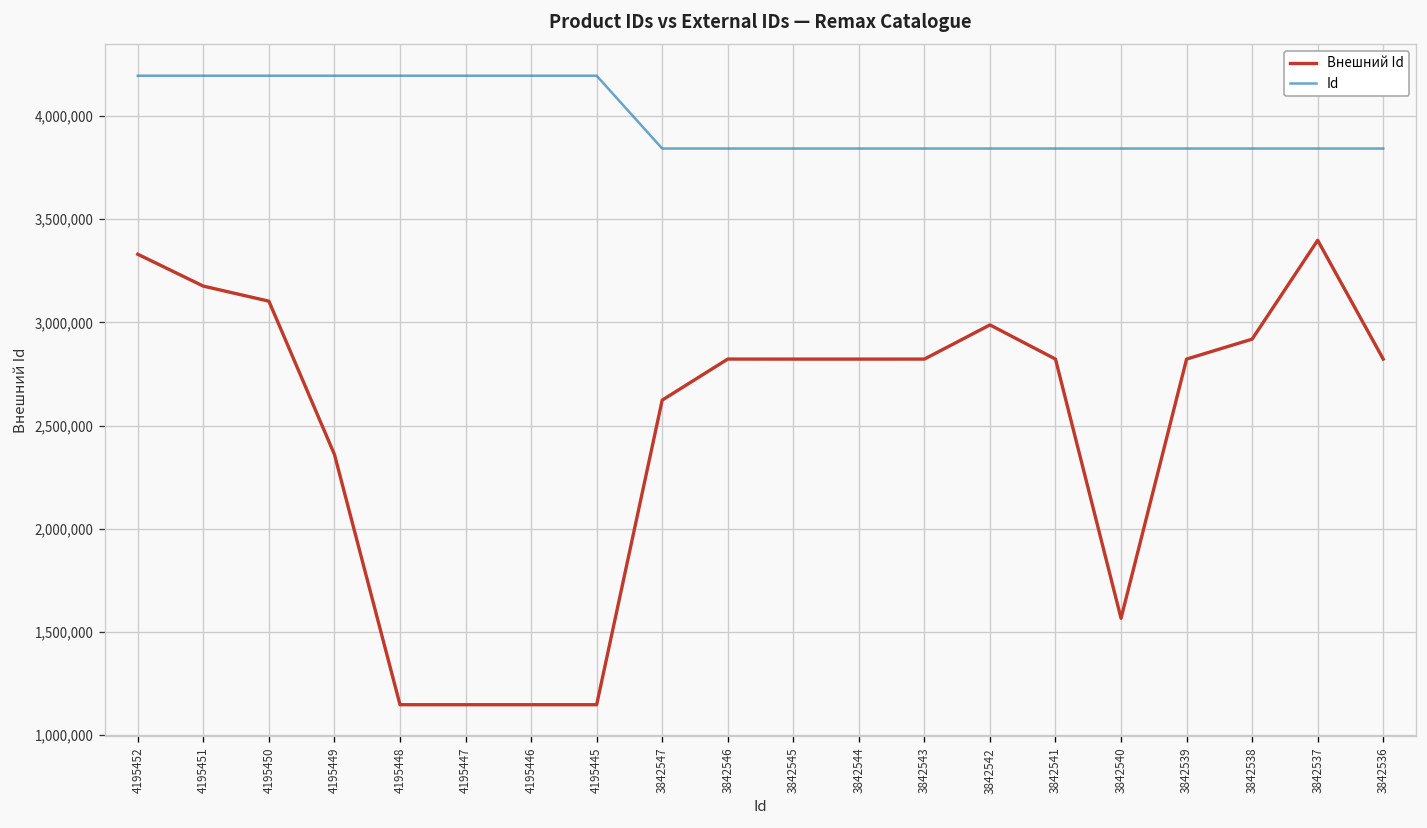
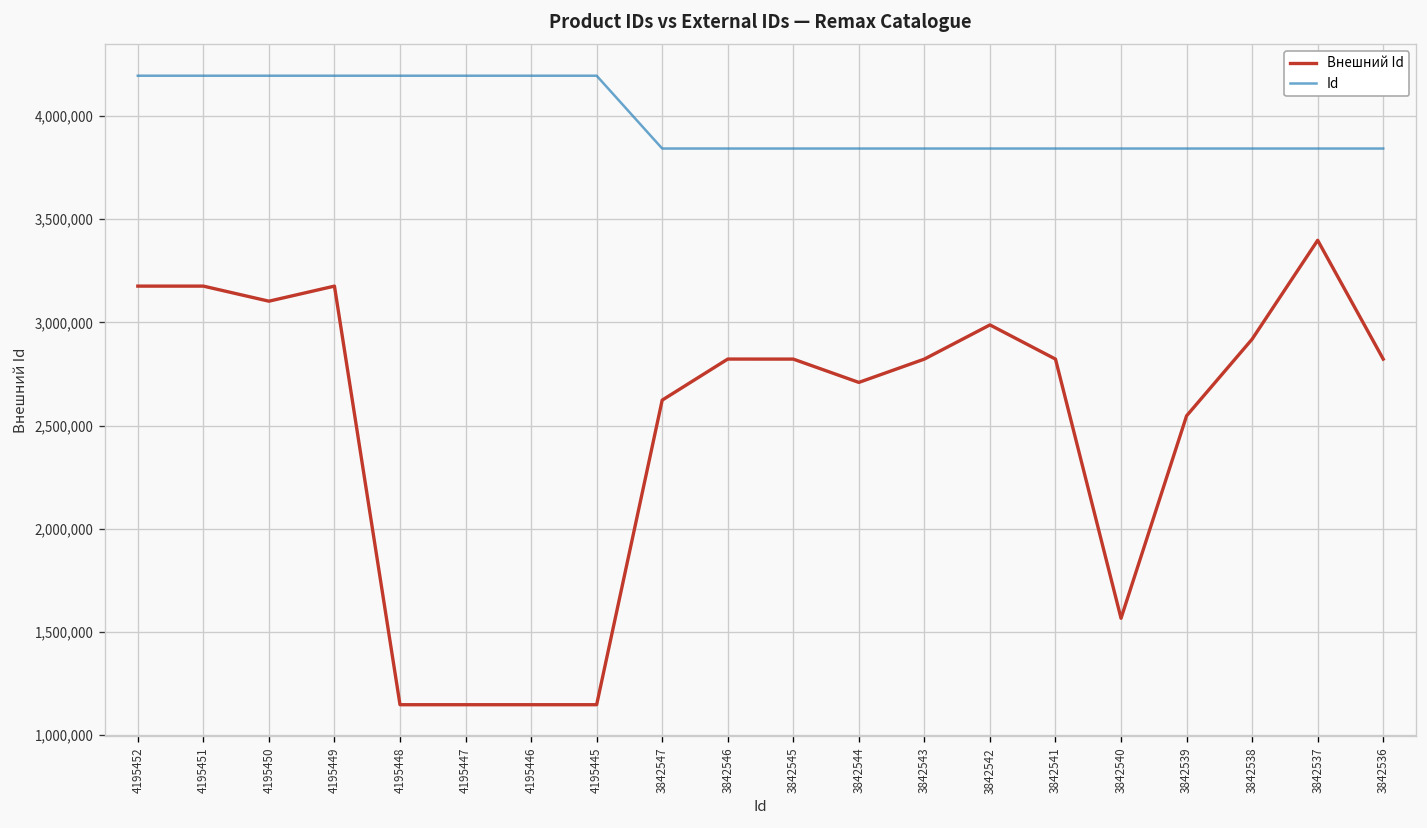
  {
    "Внешний Id": {
-     "4195452": "3,330,000",
+     "4195452": "3,180,000",
      "4195451": "3,180,000",
      "4195450": "3,100,000",
-     "4195449": "2,360,000",
+     "4195449": "3,180,000",
      "4195448": "1,150,000",
      "4195447": "1,150,000",
      "4195446": "1,150,000",
      "4195445": "1,150,000",
      "3842547": "2,620,000",
      "3842546": "2,820,000",
      "3842545": "2,820,000",
-     "3842544": "2,820,000",
+     "3842544": "2,710,000",
      "3842543": "2,820,000",
      "3842542": "2,990,000",
      "3842541": "2,820,000",
      "3842540": "1,570,000",
-     "3842539": "2,820,000",
+     "3842539": "2,550,000",
      "3842538": "2,920,000",
      "3842537": "3,400,000",
      "3842536": "2,820,000"
    },
    "Id": {
      "4195452": "4,200,000",
      "4195451": "4,200,000",
      "4195450": "4,200,000",
      "4195449": "4,200,000",
      "4195448": "4,200,000",
      "4195447": "4,200,000",
      "4195446": "4,200,000",
      "4195445": "4,200,000",
      "3842547": "3,840,000",
      "3842546": "3,840,000",
      "3842545": "3,840,000",
      "3842544": "3,840,000",
      "3842543": "3,840,000",
      "3842542": "3,840,000",
      "3842541": "3,840,000",
      "3842540": "3,840,000",
      "3842539": "3,840,000",
      "3842538": "3,840,000",
      "3842537": "3,840,000",
      "3842536": "3,840,000"
    }
  }
